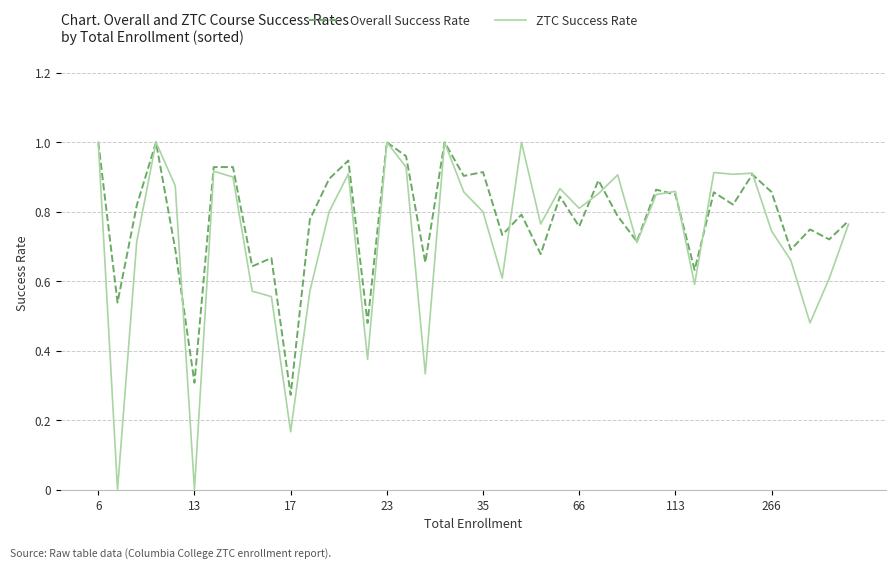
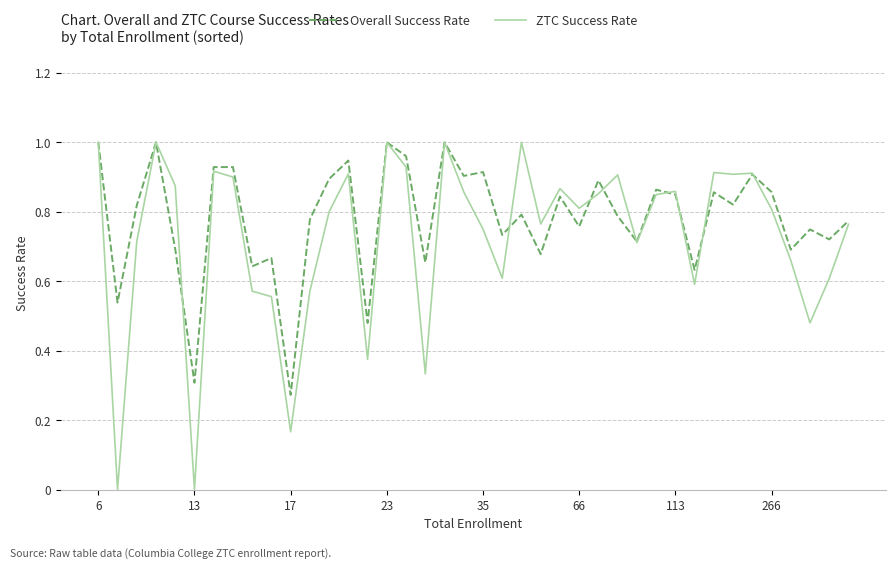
  {
    "Overall Success Rate": {
      "35": 0.91,
      "66": 0.76,
      "113": 0.85,
      "266": 0.86
    },
    "ZTC Success Rate": {
-     "35": 0.80,
+     "35": 0.75,
      "66": 0.81,
      "113": 0.86,
-     "266": 0.74
+     "266": 0.81
    }
  }
